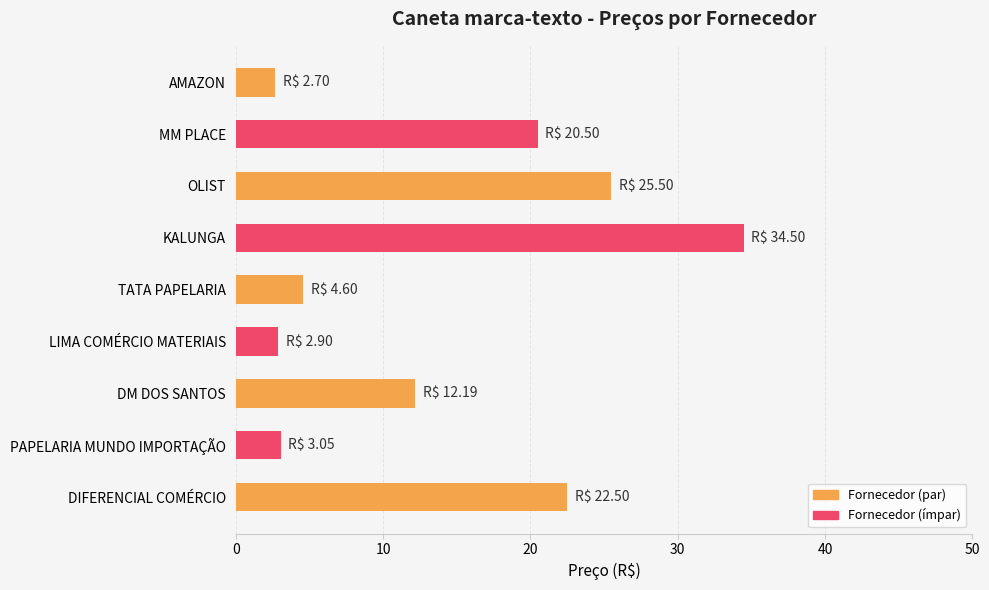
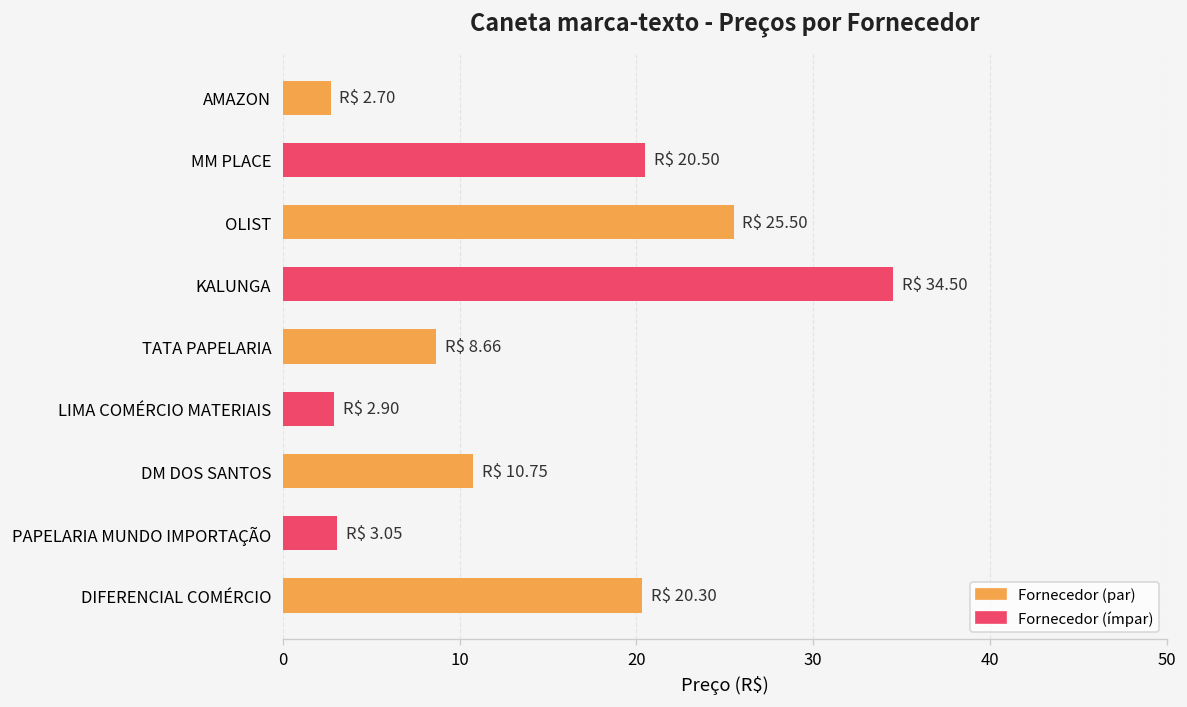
  {
    "AMAZON": 2.70,
    "MM PLACE": 20.50,
    "OLIST": 25.50,
    "KALUNGA": 34.50,
-   "TATA PAPELARIA": 4.60,
+   "TATA PAPELARIA": 8.66,
    "LIMA COMÉRCIO MATERIAIS": 2.90,
-   "DM DOS SANTOS": 12.19,
+   "DM DOS SANTOS": 10.75,
    "PAPELARIA MUNDO IMPORTAÇÃO": 3.05,
-   "DIFERENCIAL COMÉRCIO": 22.50
+   "DIFERENCIAL COMÉRCIO": 20.30
  }
